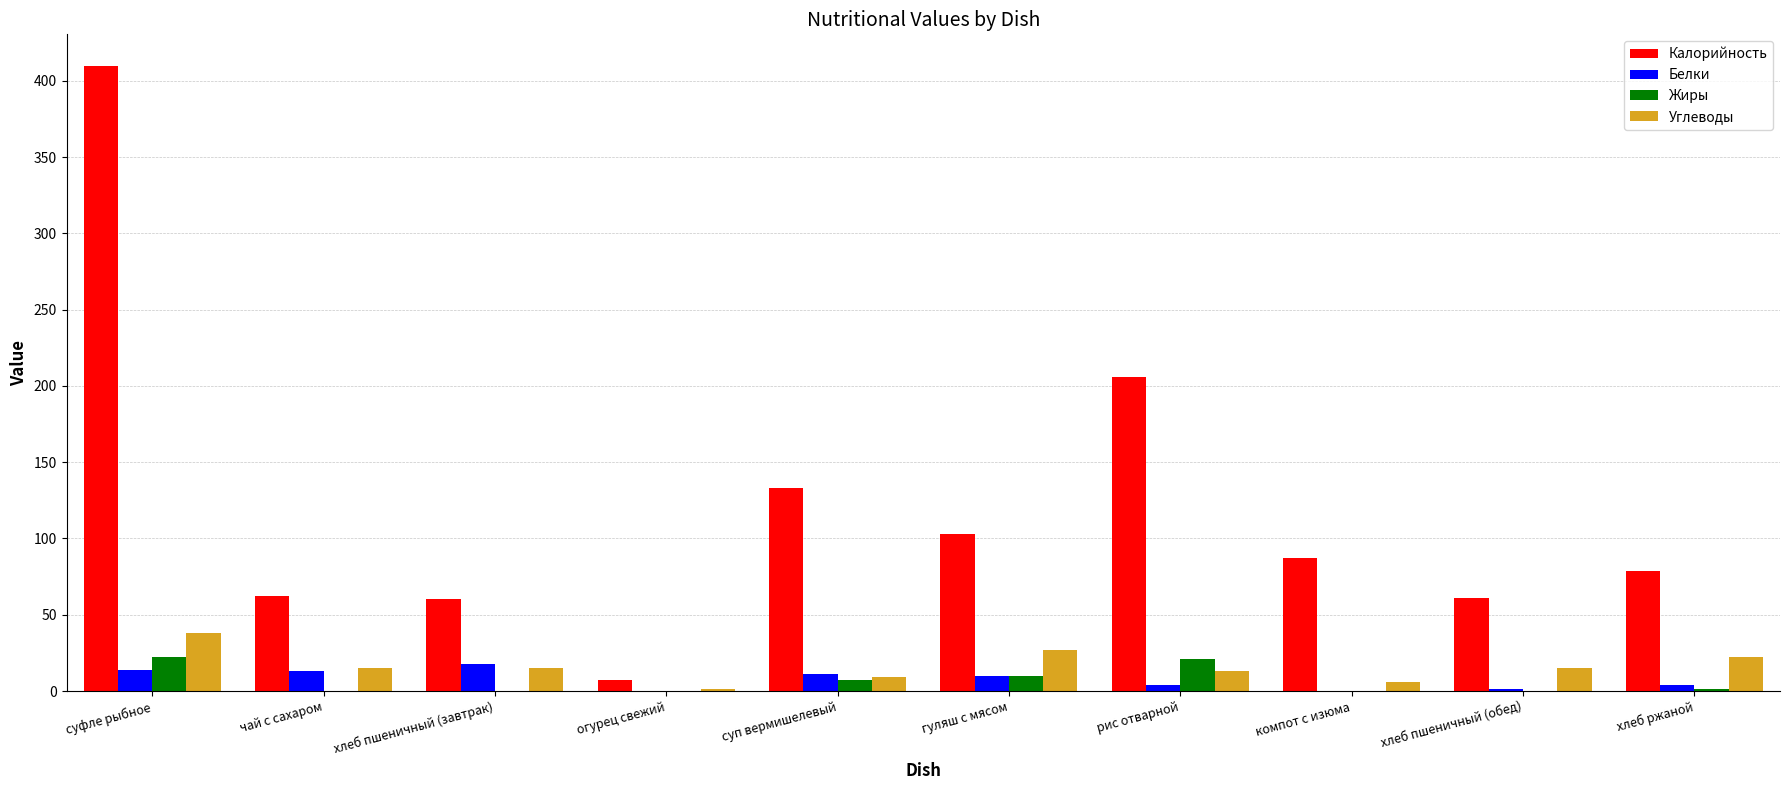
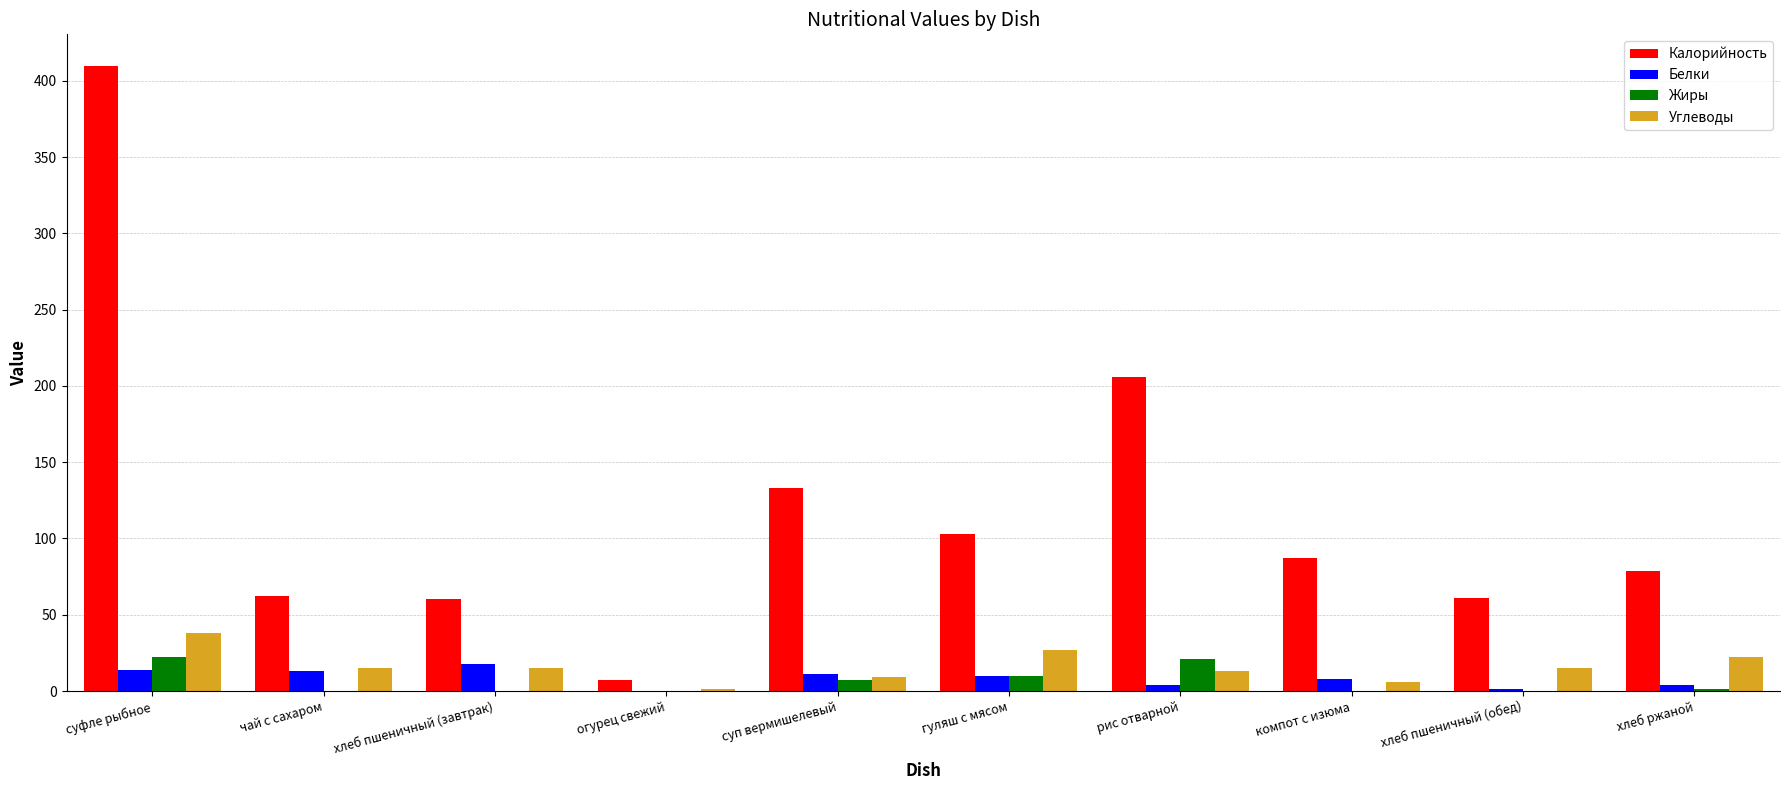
  {
    "Калорийность": {
      "суфле рыбное": 410,
      "чай с сахаром": 62,
      "хлеб пшеничный (завтрак)": 60,
      "огурец свежий": 7,
      "суп вермишелевый": 133,
      "гуляш с мясом": 103,
      "рис отварной": 206,
      "компот с изюма": 87,
      "хлеб пшеничный (обед)": 61,
      "хлеб ржаной": 79
    },
    "Белки": {
      "суфле рыбное": 14,
      "чай с сахаром": 13,
      "хлеб пшеничный (завтрак)": 18,
      "огурец свежий": 0,
      "суп вермишелевый": 11,
      "гуляш с мясом": 10,
      "рис отварной": 4,
-     "компот с изюма": 0,
+     "компот с изюма": 8,
      "хлеб ржаной": 4
    },
    "Жиры": {
      "суфле рыбное": 22,
      "чай с сахаром": 0,
      "хлеб пшеничный (завтрак)": 0,
      "огурец свежий": 0,
      "суп вермишелевый": 7,
      "гуляш с мясом": 10,
      "рис отварной": 21,
      "компот с изюма": 0,
      "хлеб пшеничный (обед)": 0
    },
    "Углеводы": {
      "суфле рыбное": 38,
      "чай с сахаром": 15,
      "хлеб пшеничный (завтрак)": 15,
      "суп вермишелевый": 9,
      "гуляш с мясом": 27,
      "рис отварной": 13,
      "компот с изюма": 6,
      "хлеб пшеничный (обед)": 15,
      "хлеб ржаной": 22
    }
  }
